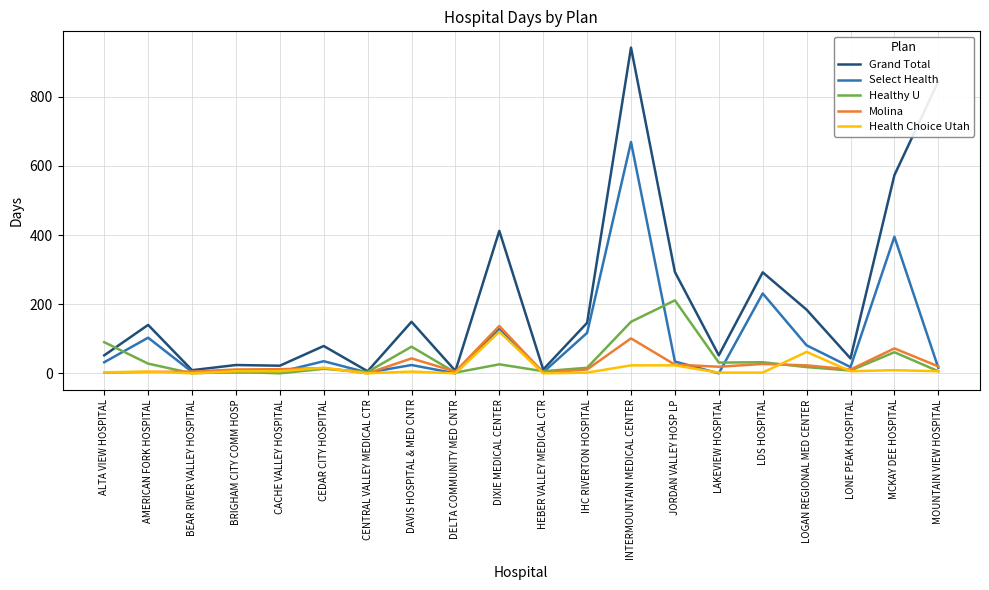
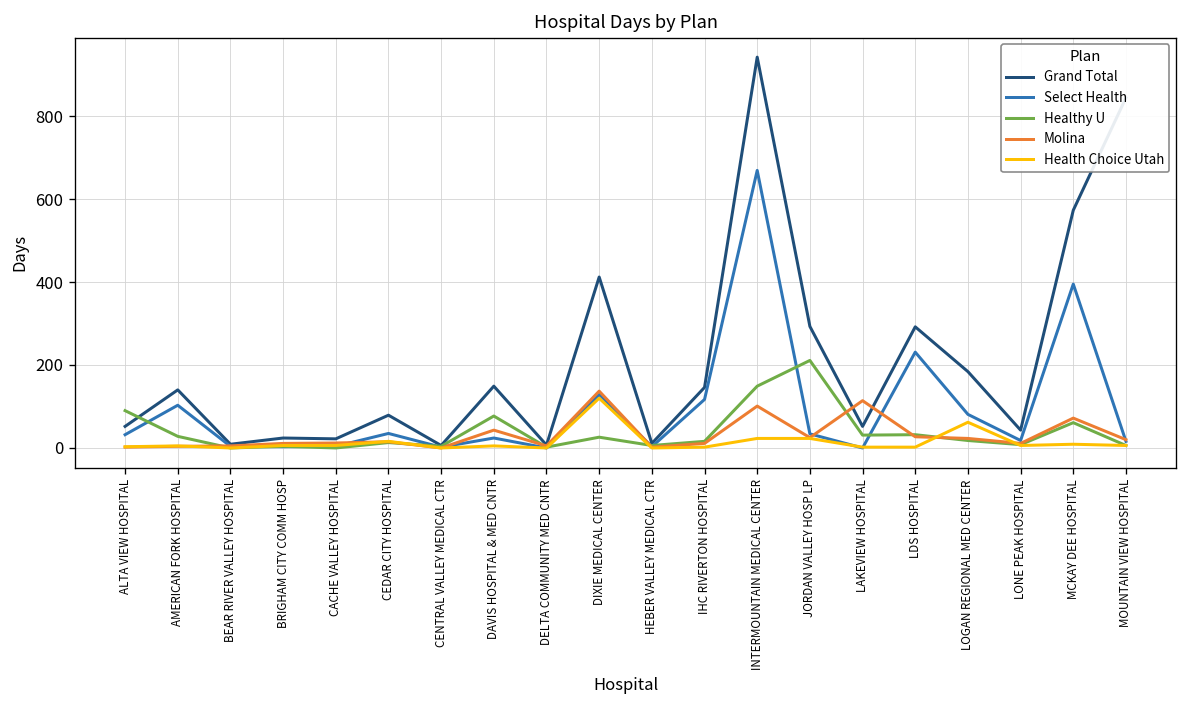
  {
    "Grand Total": {
      "ALTA VIEW HOSPITAL": 50,
      "AMERICAN FORK HOSPITAL": 140,
      "BRIGHAM CITY COMM HOSP": 20,
      "CACHE VALLEY HOSPITAL": 20,
      "CEDAR CITY HOSPITAL": 80,
      "DAVIS HOSPITAL & MED CNTR": 150,
      "DIXIE MEDICAL CENTER": 410,
      "IHC RIVERTON HOSPITAL": 150,
      "INTERMOUNTAIN MEDICAL CENTER": 940,
      "JORDAN VALLEY HOSP LP": 290,
      "LAKEVIEW HOSPITAL": 50,
      "LDS HOSPITAL": 290,
      "LOGAN REGIONAL MED CENTER": 180,
      "LONE PEAK HOSPITAL": 40,
      "MCKAY DEE HOSPITAL": 570
    },
    "Select Health": {
      "ALTA VIEW HOSPITAL": 30,
      "AMERICAN FORK HOSPITAL": 100,
      "CEDAR CITY HOSPITAL": 40,
      "DAVIS HOSPITAL & MED CNTR": 20,
      "DIXIE MEDICAL CENTER": 130,
      "IHC RIVERTON HOSPITAL": 120,
      "INTERMOUNTAIN MEDICAL CENTER": 670,
      "JORDAN VALLEY HOSP LP": 30,
      "LDS HOSPITAL": 230,
      "LOGAN REGIONAL MED CENTER": 80,
      "MCKAY DEE HOSPITAL": 400
    },
    "Healthy U": {
      "ALTA VIEW HOSPITAL": 90,
      "AMERICAN FORK HOSPITAL": 30,
      "DAVIS HOSPITAL & MED CNTR": 80,
      "DIXIE MEDICAL CENTER": 30,
      "INTERMOUNTAIN MEDICAL CENTER": 150,
      "JORDAN VALLEY HOSP LP": 210,
      "LAKEVIEW HOSPITAL": 30,
      "MCKAY DEE HOSPITAL": 60
    },
    "Molina": {
      "DAVIS HOSPITAL & MED CNTR": 40,
      "DIXIE MEDICAL CENTER": 140,
      "INTERMOUNTAIN MEDICAL CENTER": 100,
-     "LAKEVIEW HOSPITAL": 20,
+     "LAKEVIEW HOSPITAL": 110,
      "MCKAY DEE HOSPITAL": 70
    },
    "Health Choice Utah": {
      "DAVIS HOSPITAL & MED CNTR": 10,
      "DIXIE MEDICAL CENTER": 120,
      "IHC RIVERTON HOSPITAL": 0,
      "INTERMOUNTAIN MEDICAL CENTER": 20,
      "LDS HOSPITAL": 0,
      "LOGAN REGIONAL MED CENTER": 60,
      "MCKAY DEE HOSPITAL": 10
    }
  }
